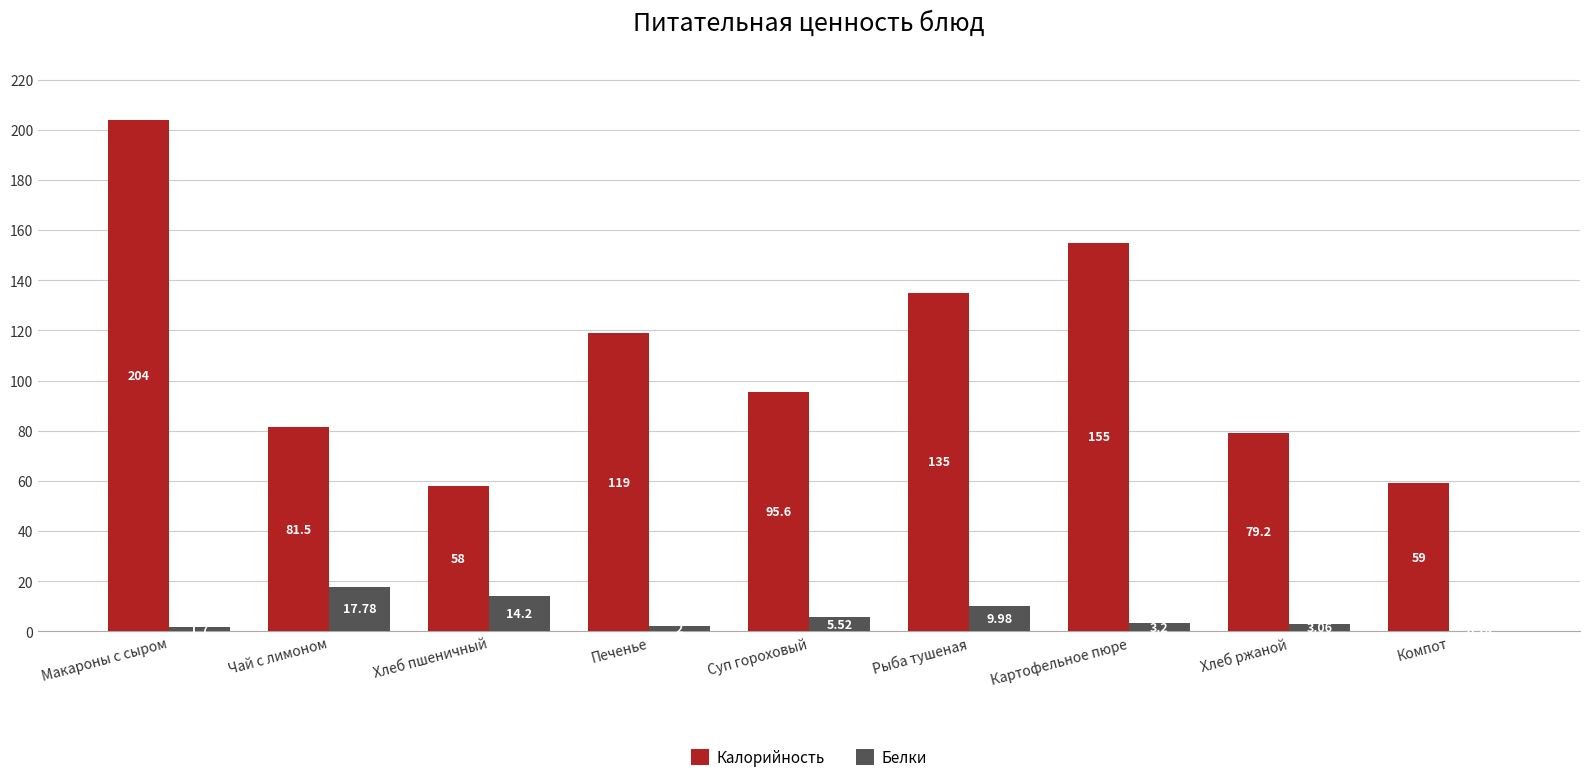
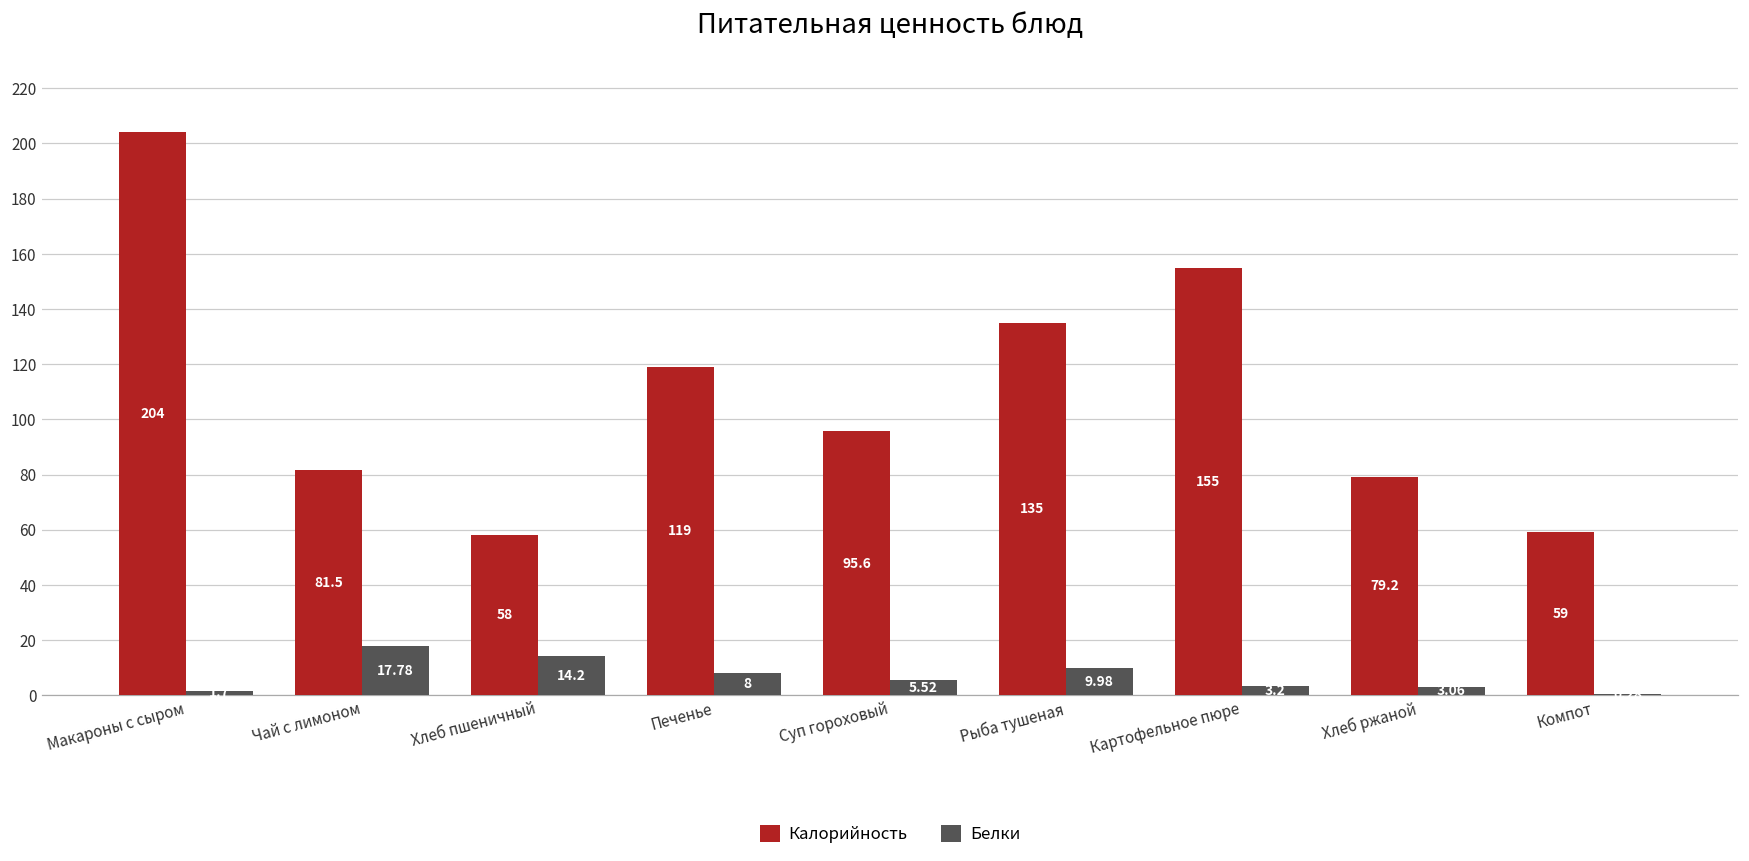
  {
    "Калорийность": {
      "Макароны с сыром": 204,
      "Чай с лимоном": 81.5,
      "Хлеб пшеничный": 58,
      "Печенье": 119,
      "Суп гороховый": 95.6,
      "Рыба тушеная": 135,
      "Картофельное пюре": 155,
      "Хлеб ржаной": 79.2,
      "Компот": 59
    },
    "Белки": {
      "Макароны с сыром": 2,
-     "Печенье": 2,
+     "Печенье": 8,
      "Хлеб ржаной": 3
    }
  }
